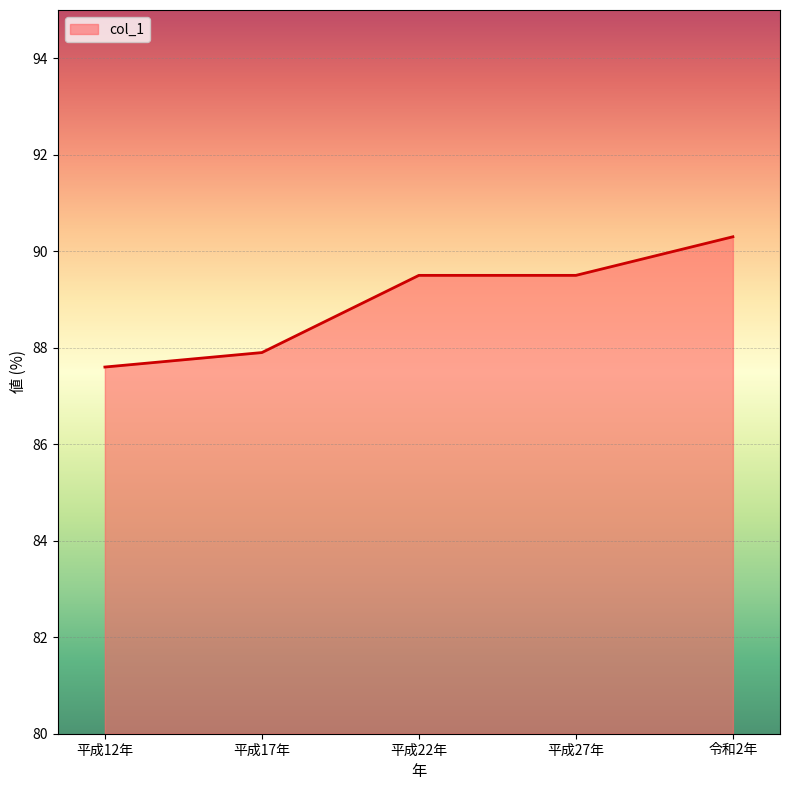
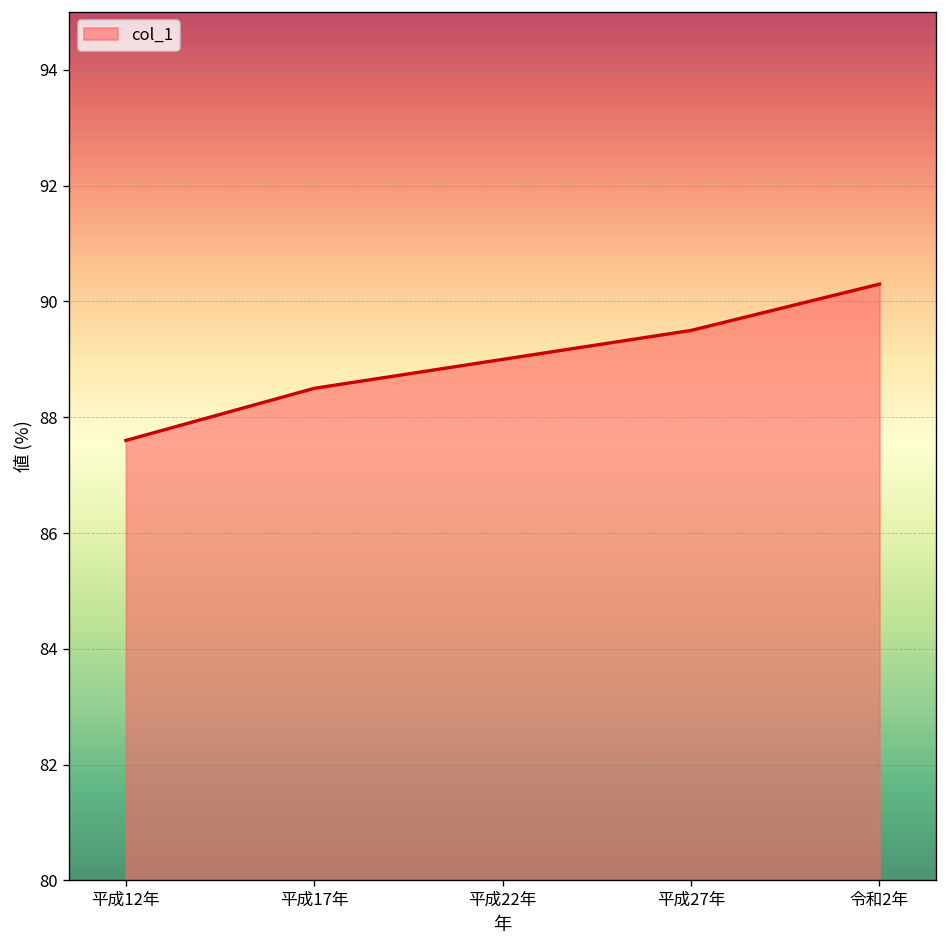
  {
    "平成12年": 87.6,
-   "平成17年": 87.9,
-   "平成22年": 89.5,
+   "平成17年": 88.5,
+   "平成22年": 89.0,
    "平成27年": 89.5,
    "令和2年": 90.3
  }
